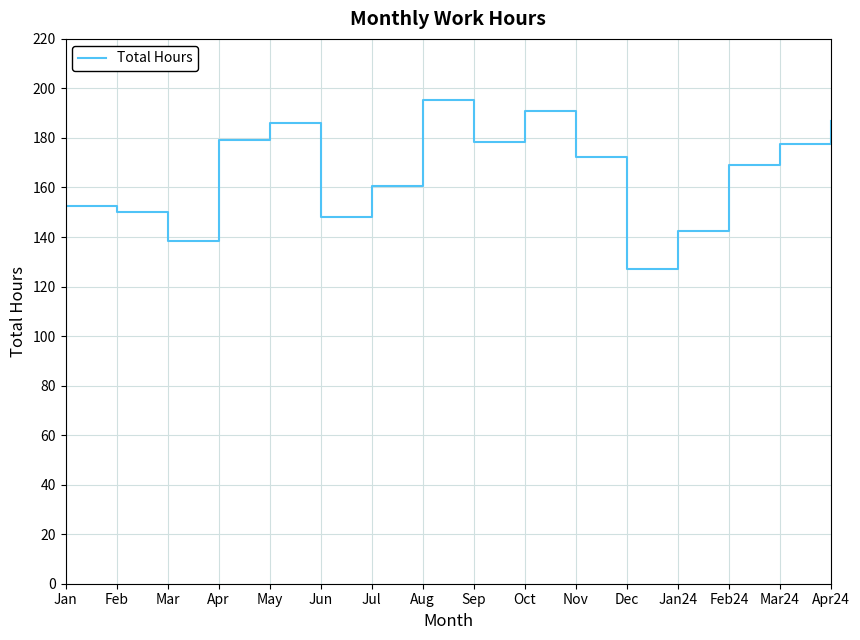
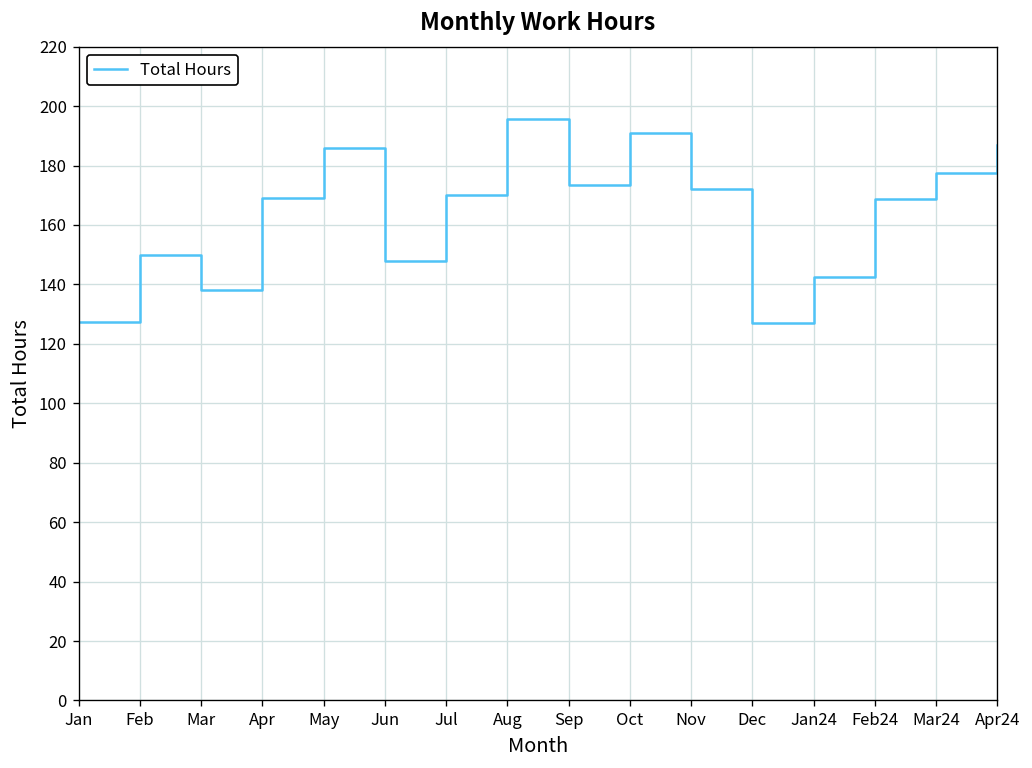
  {
-   "Jan": 153,
+   "Jan": 128,
    "Feb": 150,
    "Mar": 138,
-   "Apr": 179,
+   "Apr": 169,
    "May": 186,
    "Jun": 148,
-   "Jul": 160,
+   "Jul": 170,
    "Aug": 196,
-   "Sep": 179,
+   "Sep": 173,
    "Oct": 191,
    "Nov": 172,
    "Dec": 127,
    "Jan24": 143,
    "Feb24": 169,
    "Mar24": 178,
    "Apr24": 187
  }
